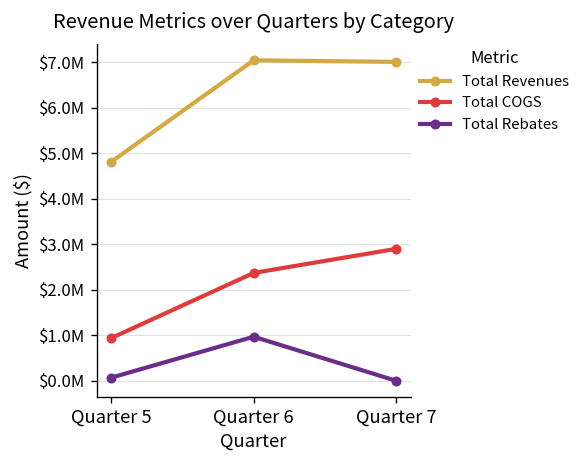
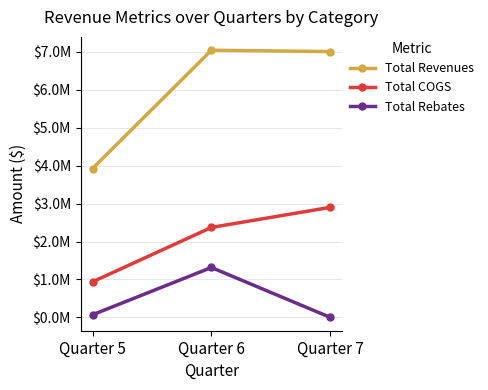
  {
    "Total Revenues": {
-     "Quarter 5": "$4800000",
+     "Quarter 5": "$3900000",
      "Quarter 6": "$7000000",
      "Quarter 7": "$7000000"
    },
    "Total COGS": {
      "Quarter 5": "$900000",
      "Quarter 6": "$2400000",
      "Quarter 7": "$2900000"
    },
    "Total Rebates": {
      "Quarter 5": "$100000",
-     "Quarter 6": "$1000000",
+     "Quarter 6": "$1300000",
      "Quarter 7": "$0"
    }
  }
